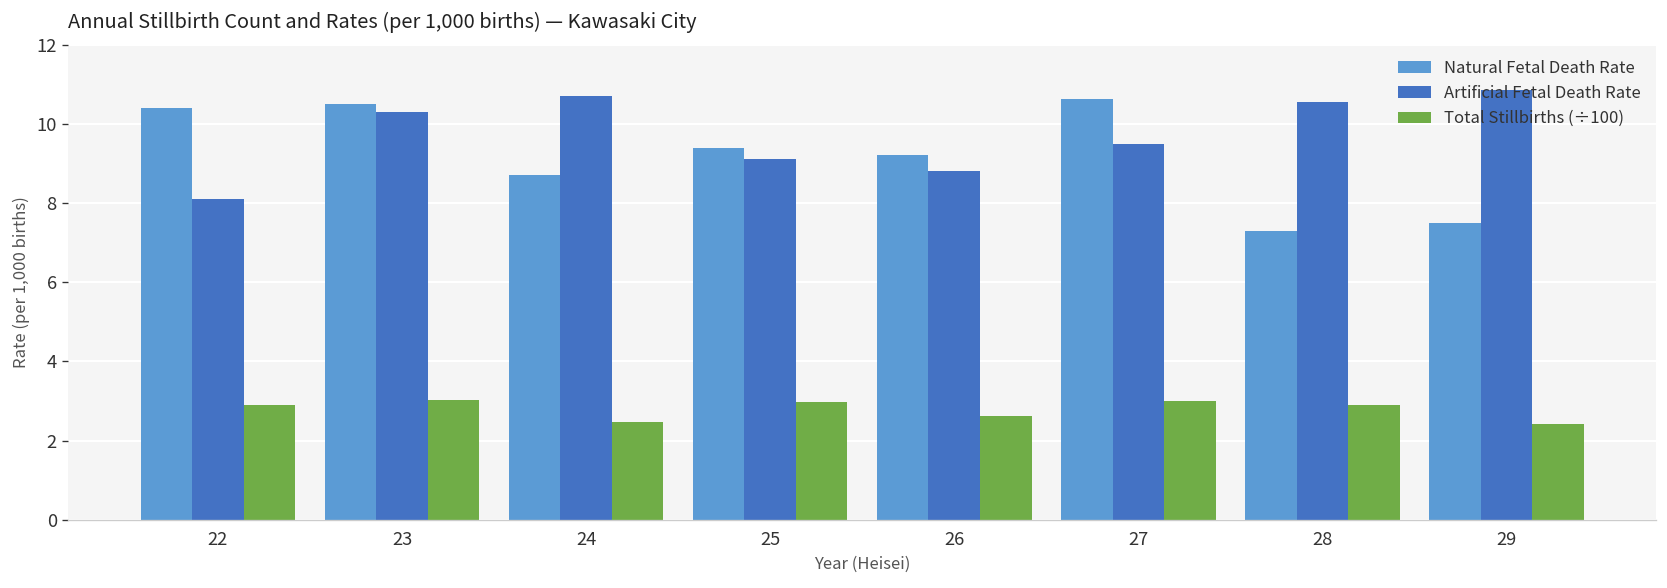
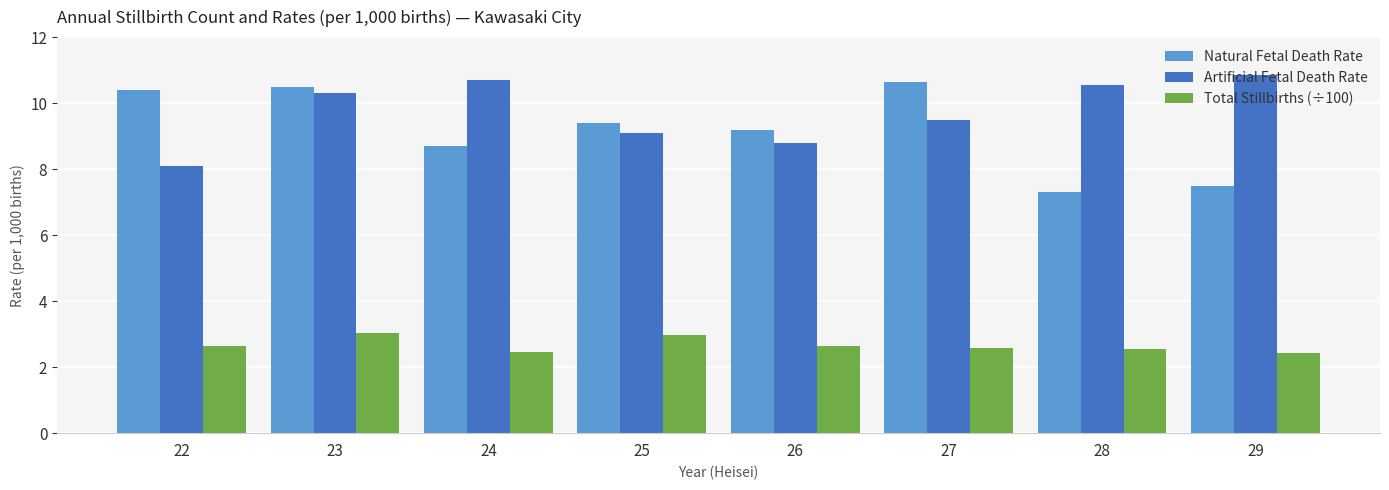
  {
    "Total Stillbirths (÷100)": {
-     "22": 2.9,
+     "22": 2.6,
      "23": 3.0,
      "24": 2.5,
      "25": 3.0,
      "26": 2.6,
-     "27": 3.0,
-     "28": 2.9,
+     "27": 2.6,
+     "28": 2.6,
      "29": 2.4
    }
  }
